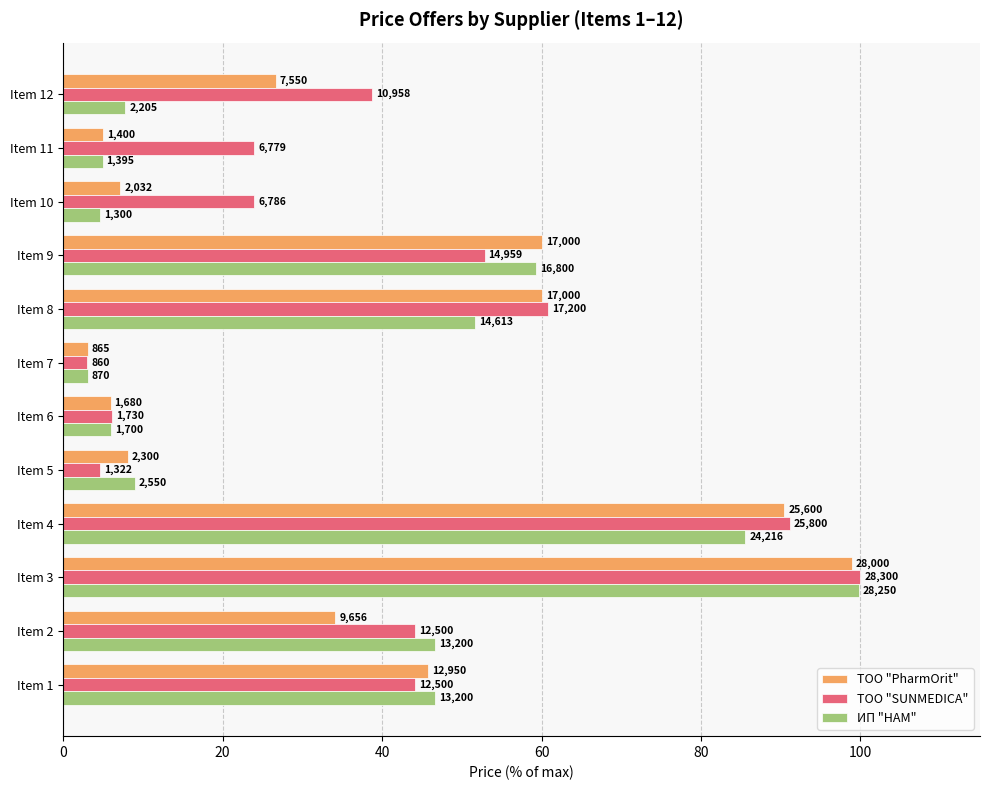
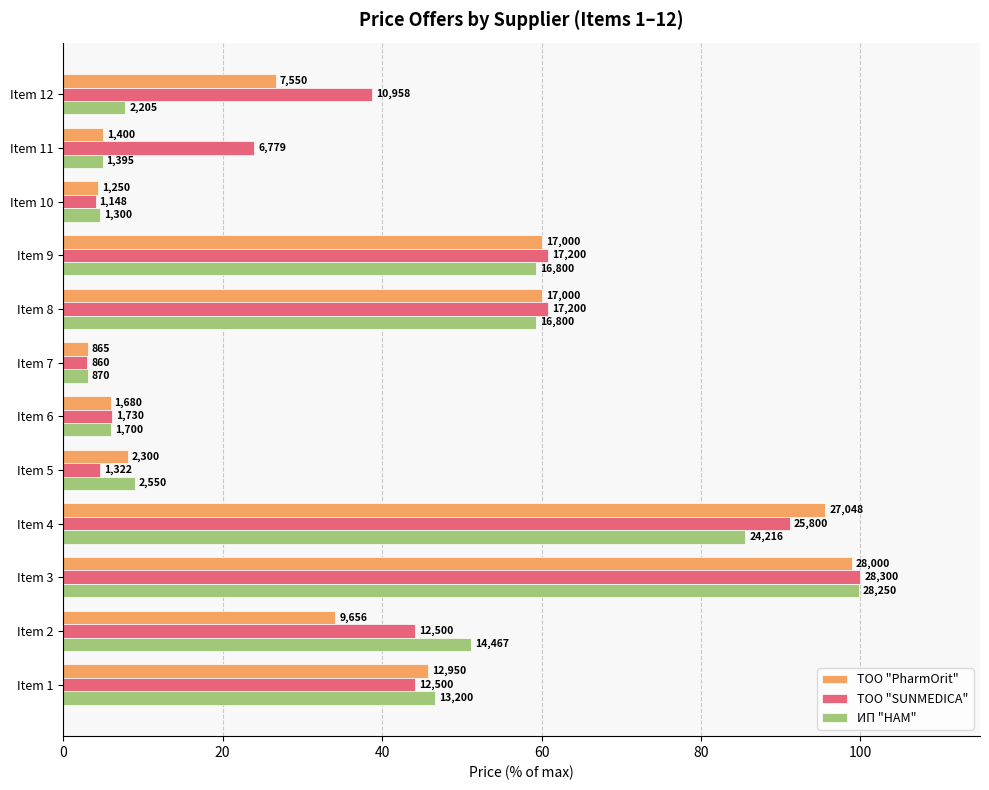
  {
    "ТОО \"PharmOrit\"": {
-     "Item 10": "2,032",
-     "Item 4": "25,600"
+     "Item 10": "1,250",
+     "Item 4": "27,048"
    },
    "ТОО \"SUNMEDICA\"": {
-     "Item 10": "6,786",
-     "Item 9": "14,959"
+     "Item 10": "1,148",
+     "Item 9": "17,200"
    },
    "ИП \"НАМ\"": {
-     "Item 8": "14,613",
-     "Item 2": "13,200"
+     "Item 8": "16,800",
+     "Item 2": "14,467"
    }
  }
